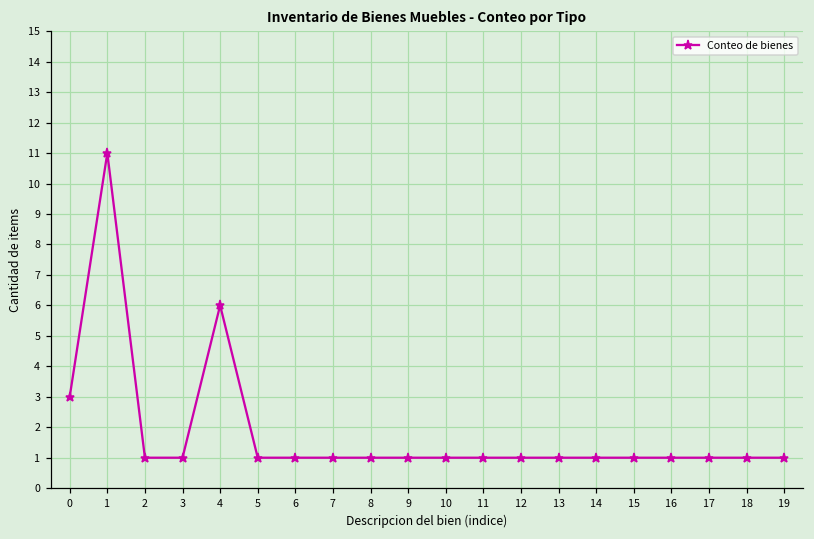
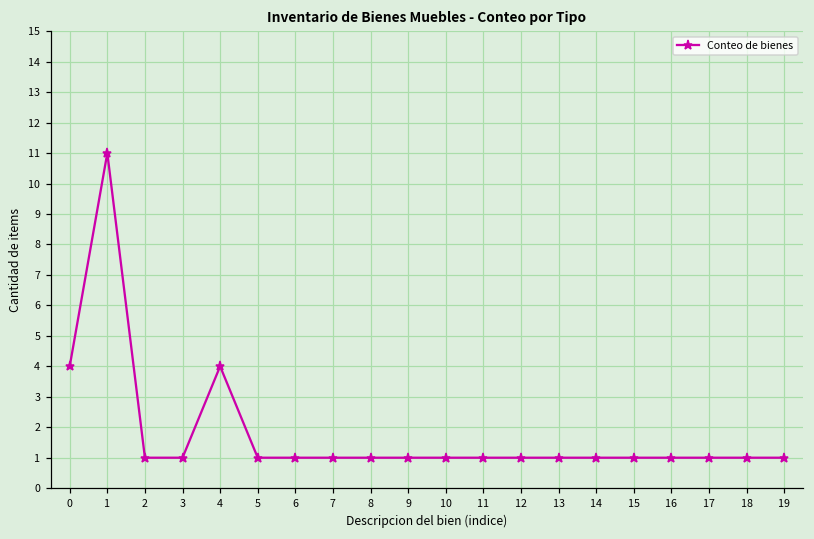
  {
-   "0": 3,
+   "0": 4,
    "1": 11,
    "2": 1,
    "3": 1,
-   "4": 6,
+   "4": 4,
    "5": 1,
    "6": 1,
    "7": 1,
    "8": 1,
    "9": 1,
    "10": 1,
    "11": 1,
    "12": 1,
    "13": 1,
    "14": 1,
    "15": 1,
    "16": 1,
    "17": 1,
    "18": 1,
    "19": 1
  }
